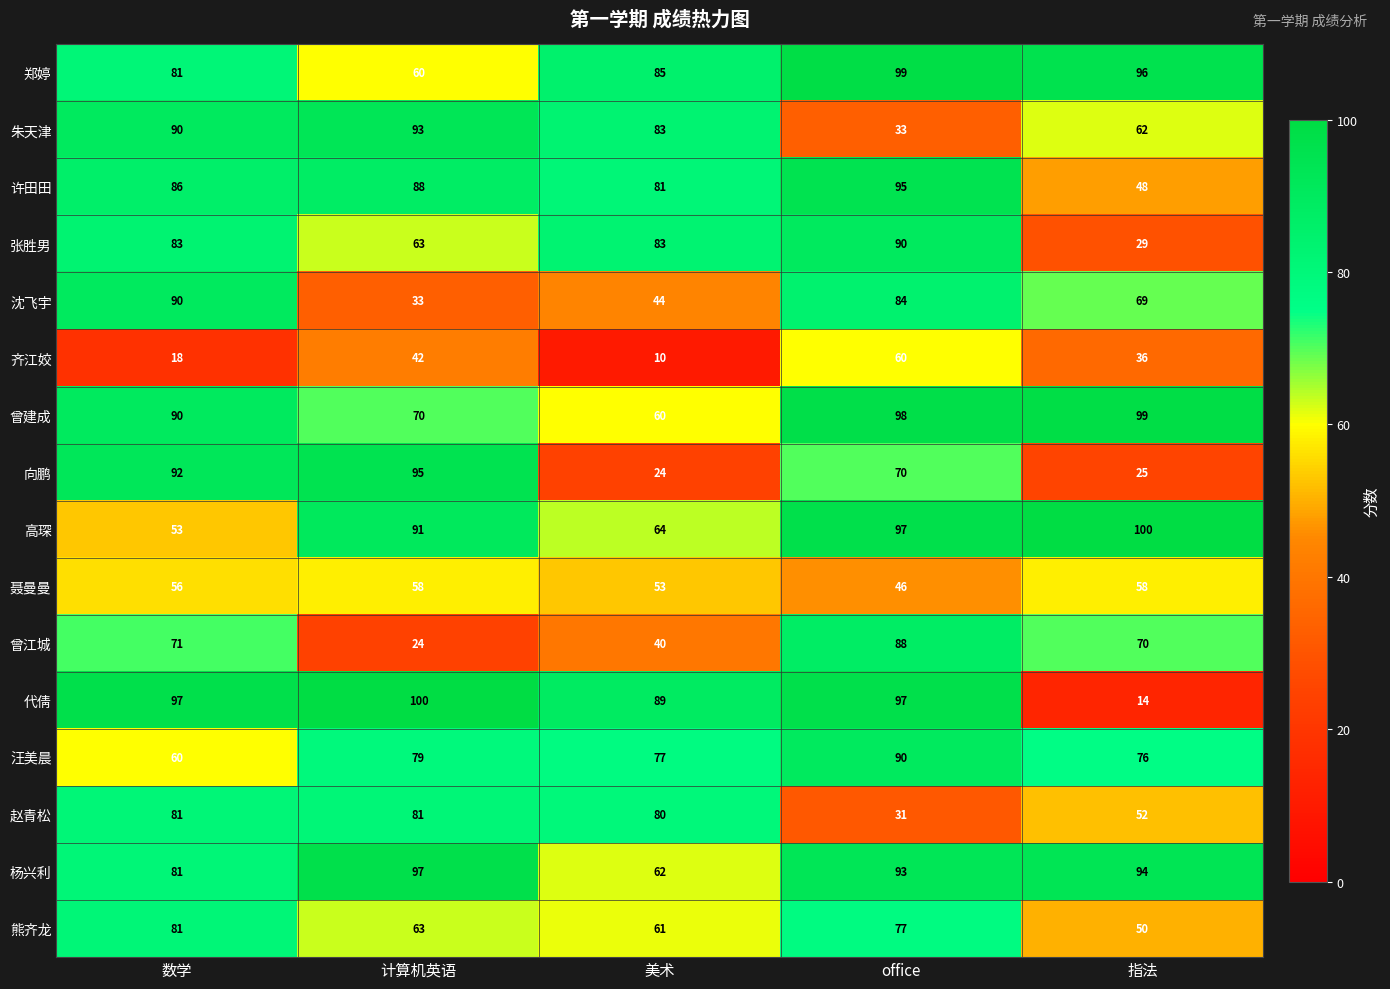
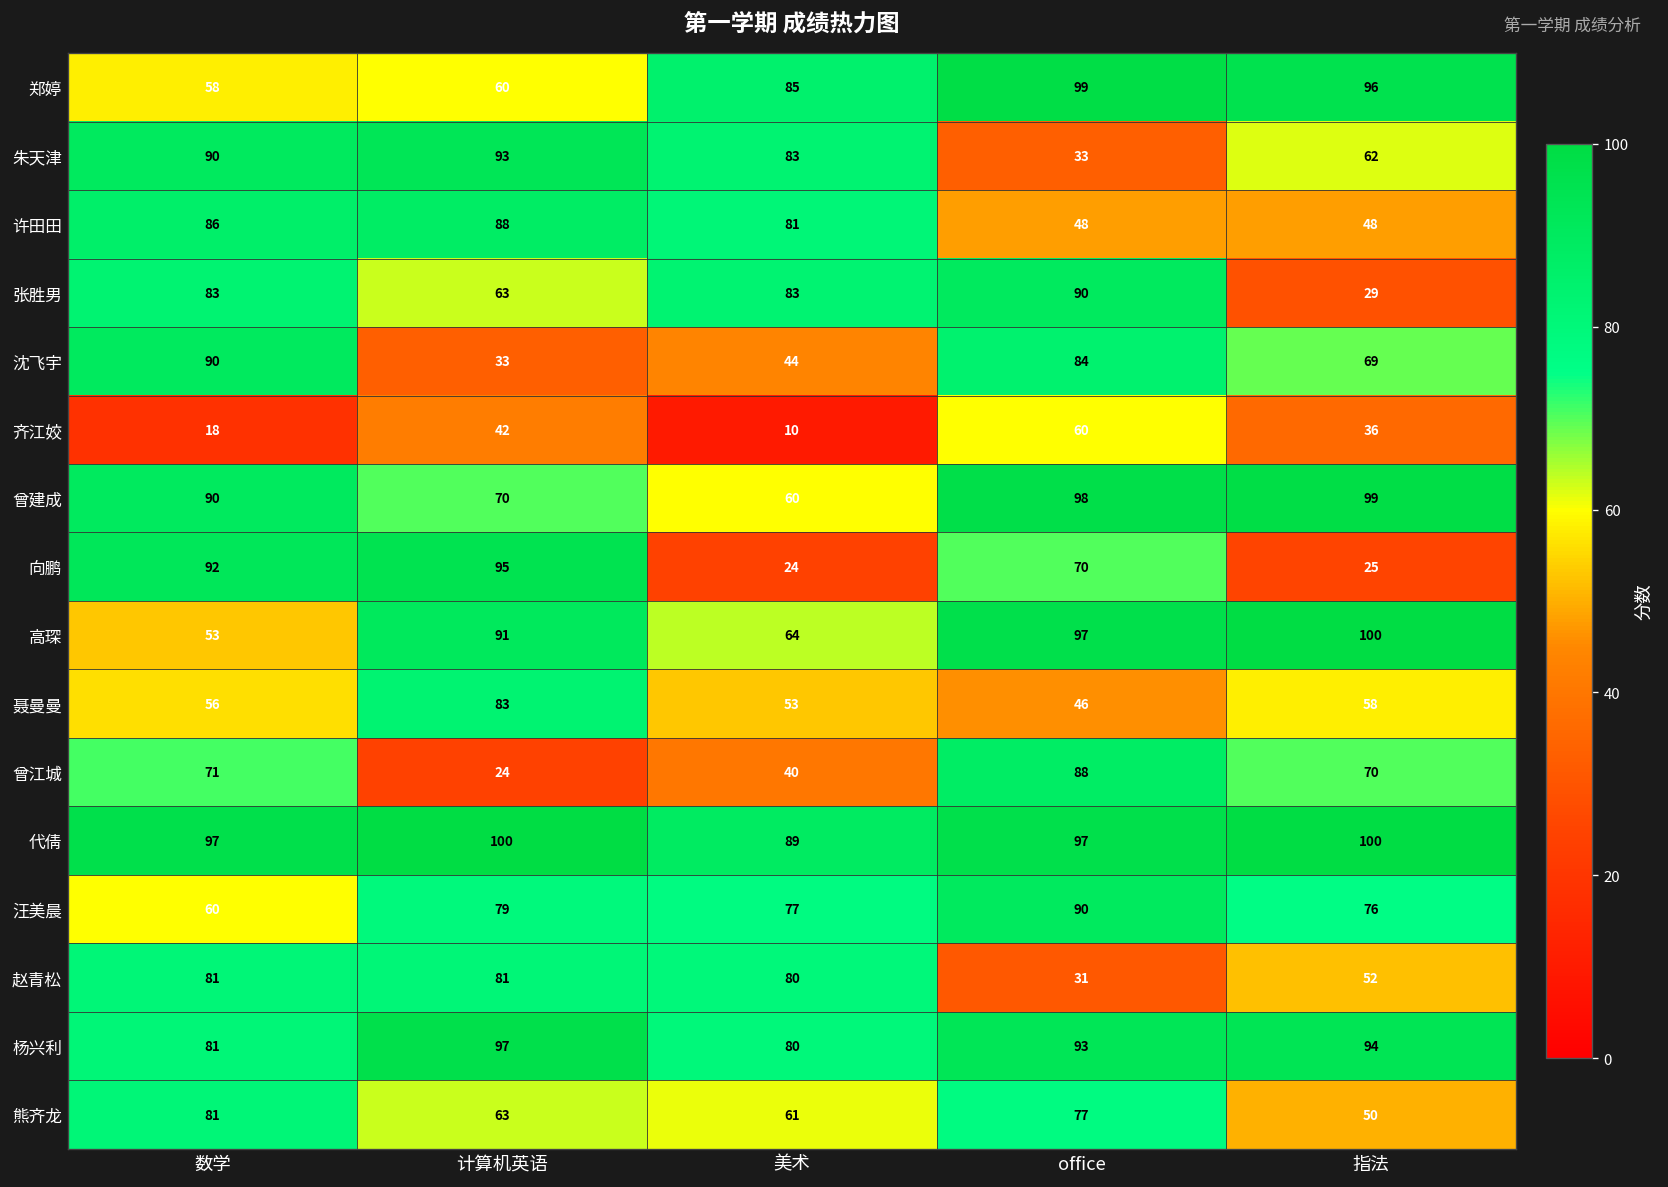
  {
    "郑婷": {
-     "数学": 81,
+     "数学": 58,
      "计算机英语": 60,
      "美术": 85,
      "office": 99,
      "指法": 96
    },
    "朱天津": {
      "数学": 90,
      "计算机英语": 93,
      "美术": 83,
      "office": 33,
      "指法": 62
    },
    "许田田": {
      "数学": 86,
      "计算机英语": 88,
      "美术": 81,
-     "office": 95,
+     "office": 48,
      "指法": 48
    },
    "张胜男": {
      "数学": 83,
      "计算机英语": 63,
      "美术": 83,
      "office": 90,
      "指法": 29
    },
    "沈飞宇": {
      "数学": 90,
      "计算机英语": 33,
      "美术": 44,
      "office": 84,
      "指法": 69
    },
    "齐江姣": {
      "数学": 18,
      "计算机英语": 42,
      "美术": 10,
      "office": 60,
      "指法": 36
    },
    "曾建成": {
      "数学": 90,
      "计算机英语": 70,
      "美术": 60,
      "office": 98,
      "指法": 99
    },
    "向鹏": {
      "数学": 92,
      "计算机英语": 95,
      "美术": 24,
      "office": 70,
      "指法": 25
    },
    "高琛": {
      "数学": 53,
      "计算机英语": 91,
      "美术": 64,
      "office": 97,
      "指法": 100
    },
    "聂曼曼": {
      "数学": 56,
-     "计算机英语": 58,
+     "计算机英语": 83,
      "美术": 53,
      "office": 46,
      "指法": 58
    },
    "曾江城": {
      "数学": 71,
      "计算机英语": 24,
      "美术": 40,
      "office": 88,
      "指法": 70
    },
    "代倩": {
      "数学": 97,
      "计算机英语": 100,
      "美术": 89,
      "office": 97,
-     "指法": 14
+     "指法": 100
    },
    "汪美晨": {
      "数学": 60,
      "计算机英语": 79,
      "美术": 77,
      "office": 90,
      "指法": 76
    },
    "赵青松": {
      "数学": 81,
      "计算机英语": 81,
      "美术": 80,
      "office": 31,
      "指法": 52
    },
    "杨兴利": {
      "数学": 81,
      "计算机英语": 97,
-     "美术": 62,
+     "美术": 80,
      "office": 93,
      "指法": 94
    },
    "熊齐龙": {
      "数学": 81,
      "计算机英语": 63,
      "美术": 61,
      "office": 77,
      "指法": 50
    }
  }
